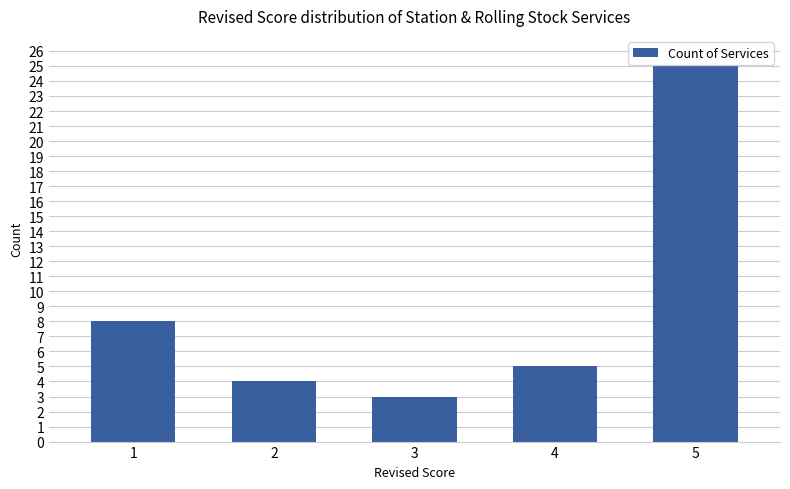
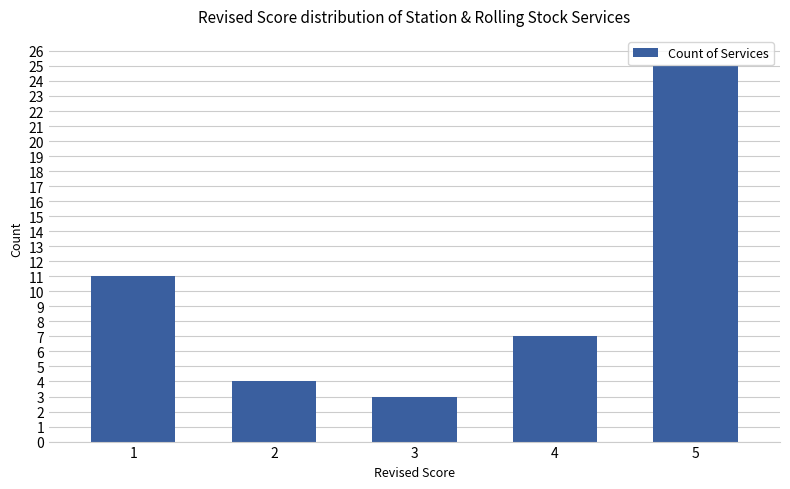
  {
-   "1": 8,
+   "1": 11,
    "2": 4,
    "3": 3,
-   "4": 5,
+   "4": 7,
    "5": 25
  }
